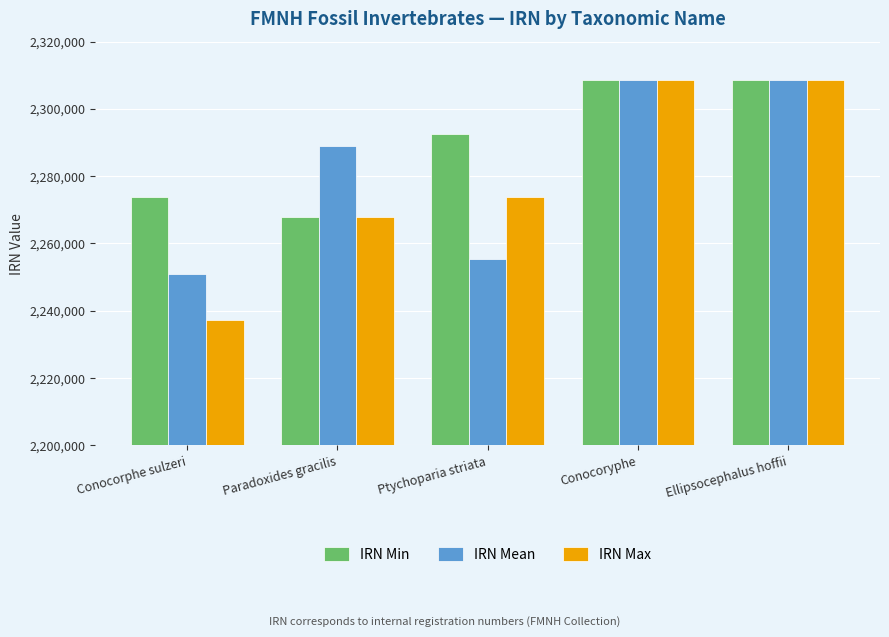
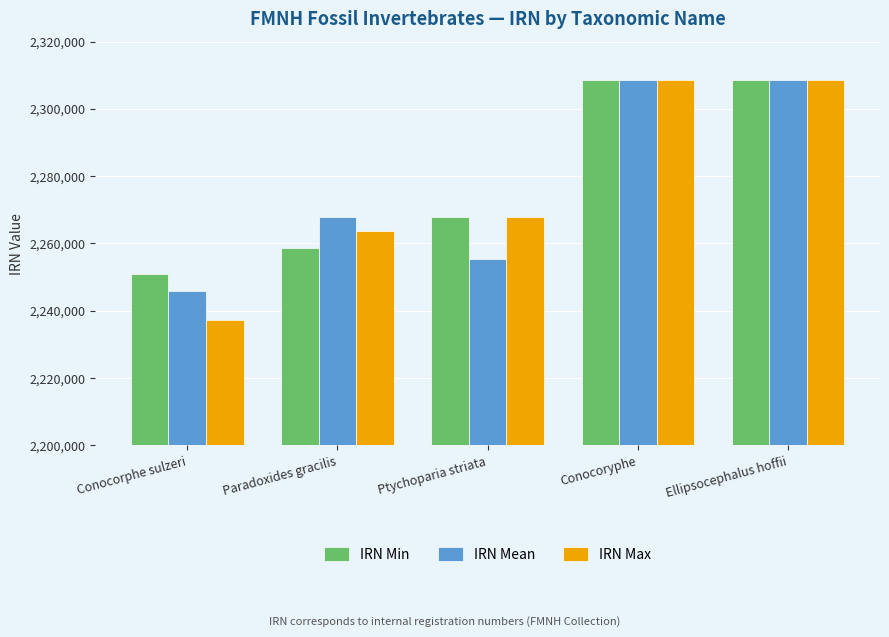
  {
    "IRN Min": {
-     "Conocorphe sulzeri": "2,274,000",
-     "Paradoxides gracilis": "2,268,000",
-     "Ptychoparia striata": "2,292,000",
+     "Conocorphe sulzeri": "2,251,000",
+     "Paradoxides gracilis": "2,259,000",
+     "Ptychoparia striata": "2,268,000",
      "Conocoryphe": "2,308,000",
      "Ellipsocephalus hoffii": "2,308,000"
    },
    "IRN Mean": {
-     "Conocorphe sulzeri": "2,251,000",
-     "Paradoxides gracilis": "2,289,000",
+     "Conocorphe sulzeri": "2,246,000",
+     "Paradoxides gracilis": "2,268,000",
      "Ptychoparia striata": "2,255,000",
      "Conocoryphe": "2,308,000",
      "Ellipsocephalus hoffii": "2,308,000"
    },
    "IRN Max": {
      "Conocorphe sulzeri": "2,237,000",
-     "Paradoxides gracilis": "2,268,000",
-     "Ptychoparia striata": "2,274,000",
+     "Paradoxides gracilis": "2,264,000",
+     "Ptychoparia striata": "2,268,000",
      "Conocoryphe": "2,308,000",
      "Ellipsocephalus hoffii": "2,308,000"
    }
  }
